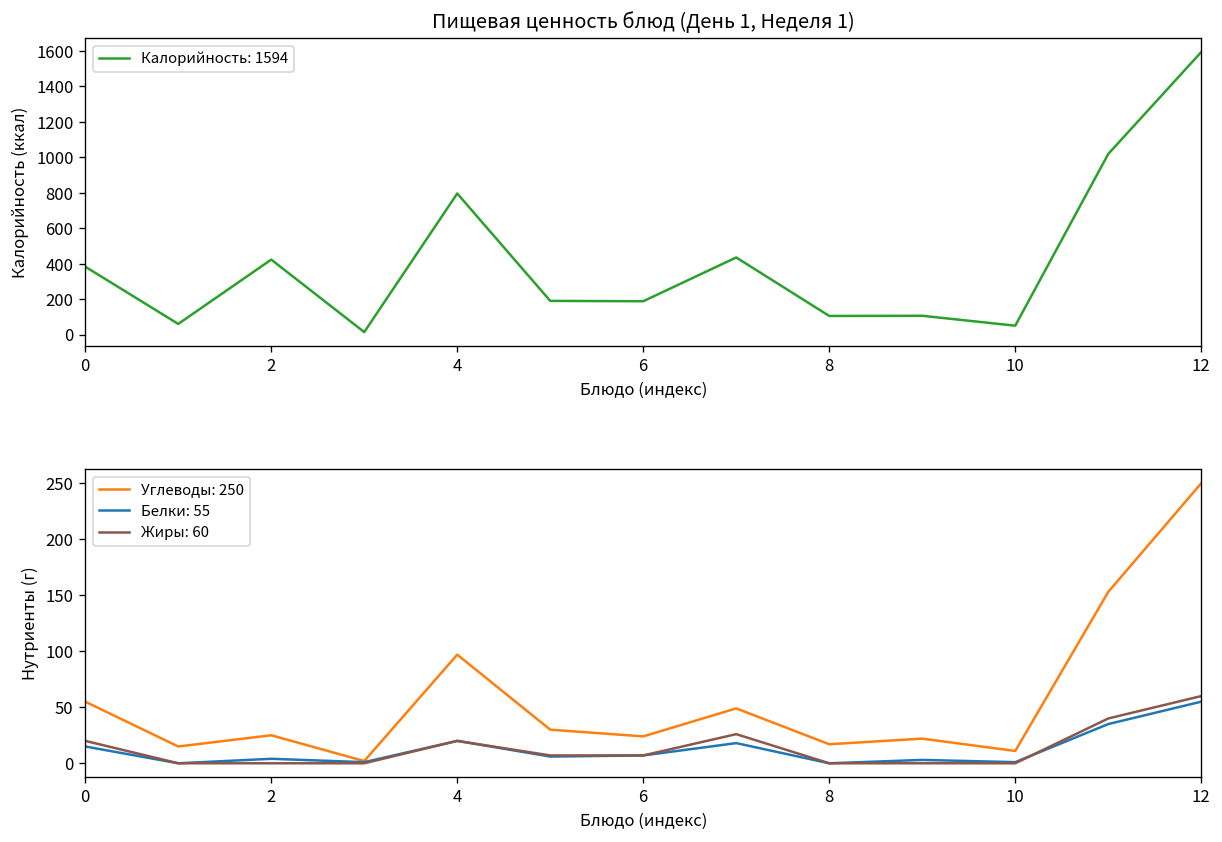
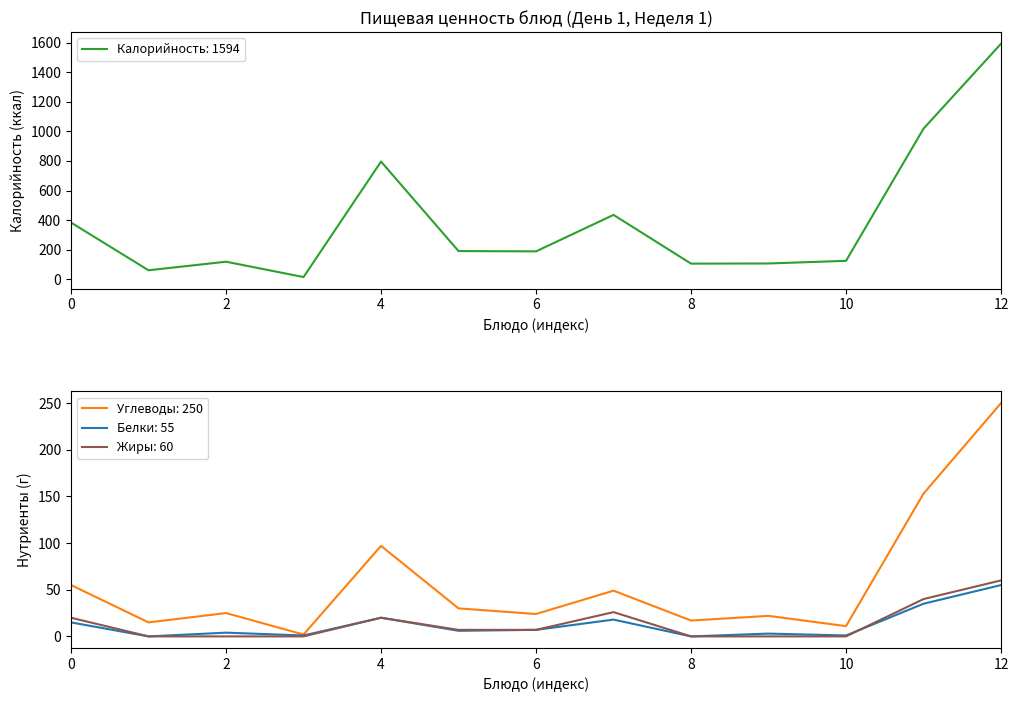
  {
    "Пищевая ценность блюд (День 1, Неделя 1)": {
      "0": 380,
-     "2": 420,
+     "2": 120,
      "4": 800,
      "6": 190,
      "8": 110,
-     "10": 50,
+     "10": 120,
      "12": 1590
    }
  }
